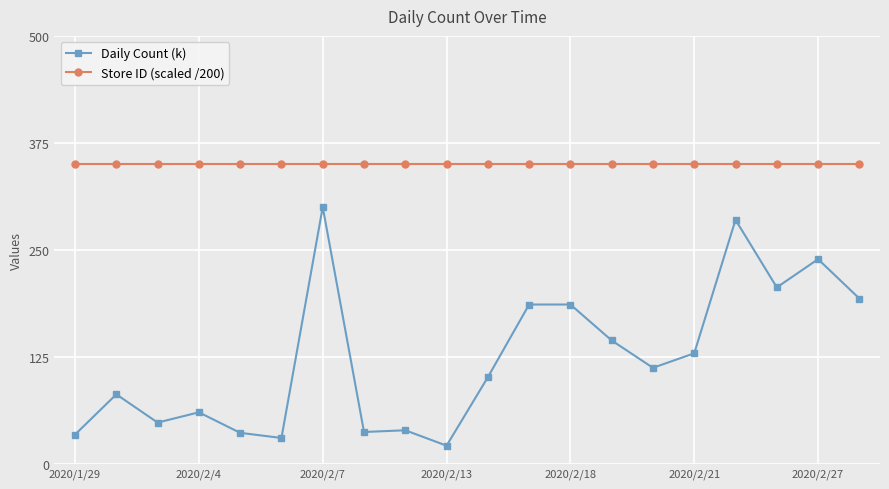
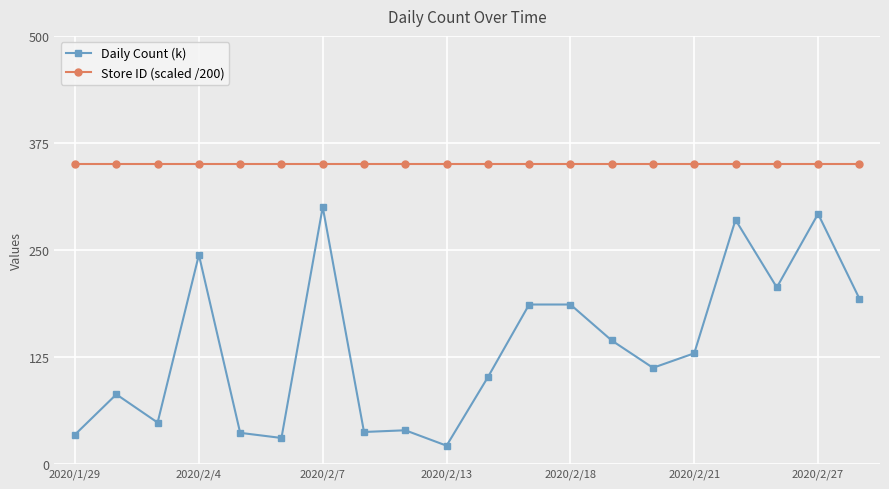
  {
    "Daily Count (k)": {
      "2020/1/29": 30,
-     "2020/2/4": 60,
+     "2020/2/4": 240,
      "2020/2/7": 300,
      "2020/2/13": 20,
      "2020/2/18": 190,
      "2020/2/21": 130,
-     "2020/2/27": 240
+     "2020/2/27": 290
    },
    "Store ID (scaled /200)": {
      "2020/1/29": 350,
      "2020/2/4": 350,
      "2020/2/7": 350,
      "2020/2/13": 350,
      "2020/2/18": 350,
      "2020/2/21": 350,
      "2020/2/27": 350
    }
  }
